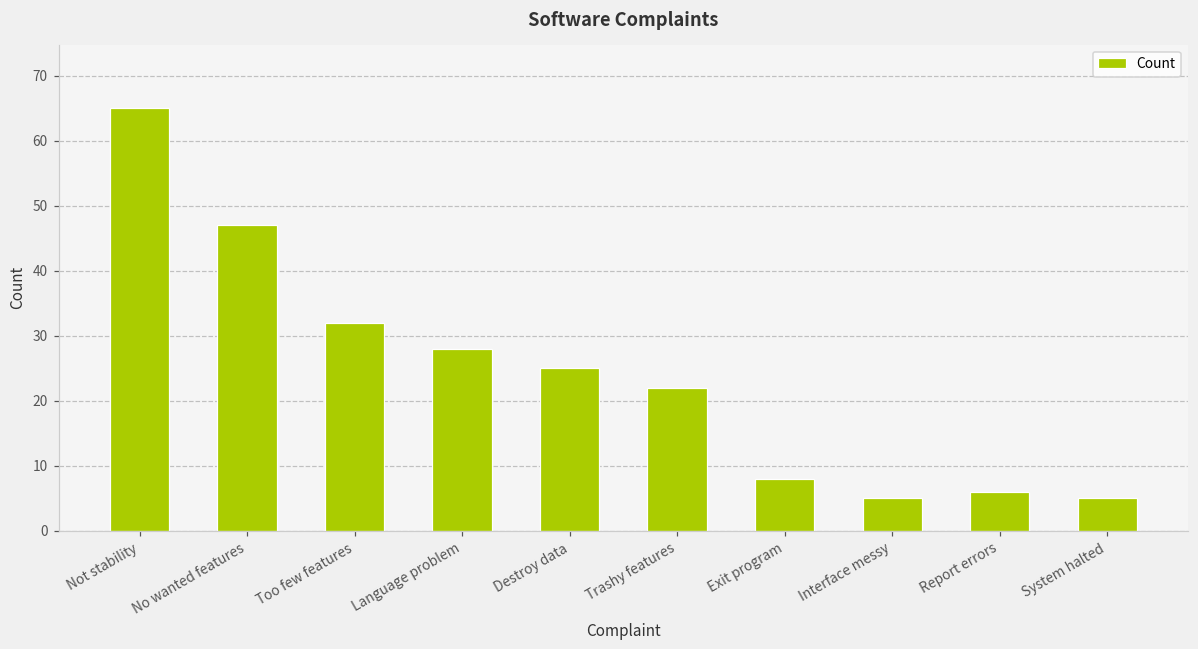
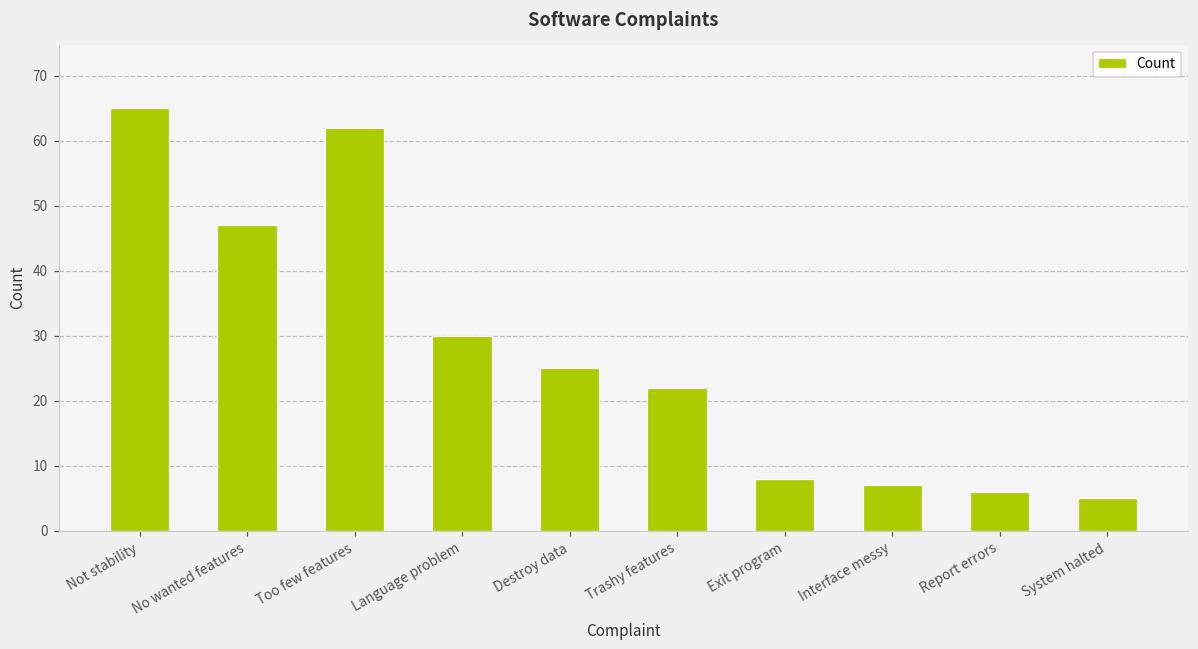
  {
    "Not stability": 65,
    "No wanted features": 47,
-   "Too few features": 32,
-   "Language problem": 28,
+   "Too few features": 62,
+   "Language problem": 30,
    "Destroy data": 25,
    "Trashy features": 22,
    "Exit program": 8,
-   "Interface messy": 5,
+   "Interface messy": 7,
    "Report errors": 6,
    "System halted": 5
  }
